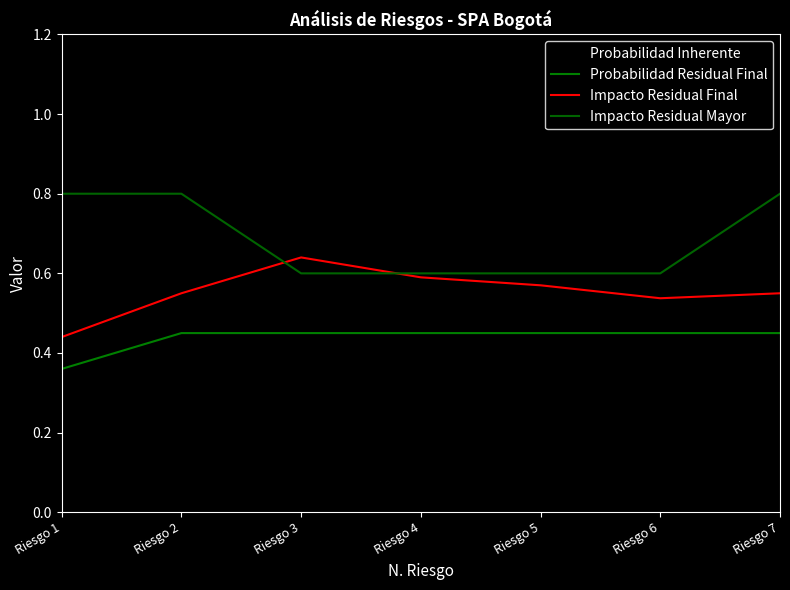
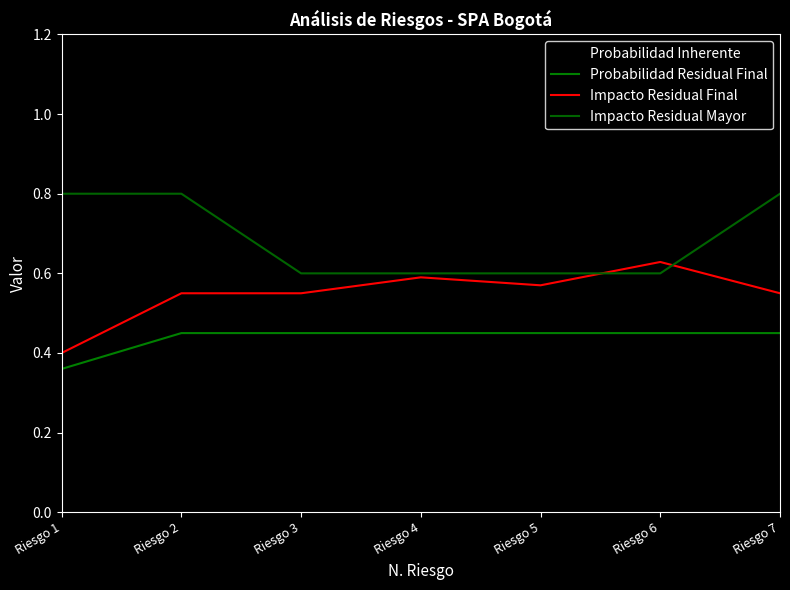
  {
    "Probabilidad Inherente": {
      "Riesgo 2": 1.00,
      "Riesgo 3": 1.00,
      "Riesgo 4": 1.00,
      "Riesgo 5": 1.00,
      "Riesgo 7": 1.00
    },
    "Impacto Residual Final": {
-     "Riesgo 1": 0.44,
+     "Riesgo 1": 0.40,
      "Riesgo 2": 0.55,
-     "Riesgo 3": 0.64,
+     "Riesgo 3": 0.55,
      "Riesgo 4": 0.59,
      "Riesgo 5": 0.57,
-     "Riesgo 6": 0.54,
+     "Riesgo 6": 0.63,
      "Riesgo 7": 0.55
    }
  }
